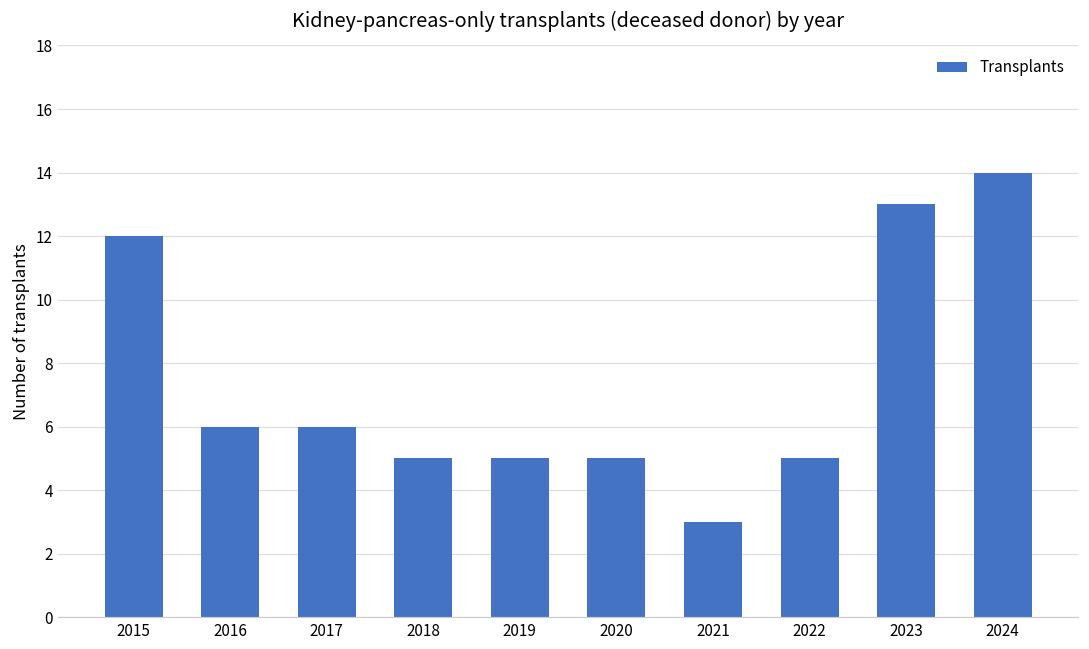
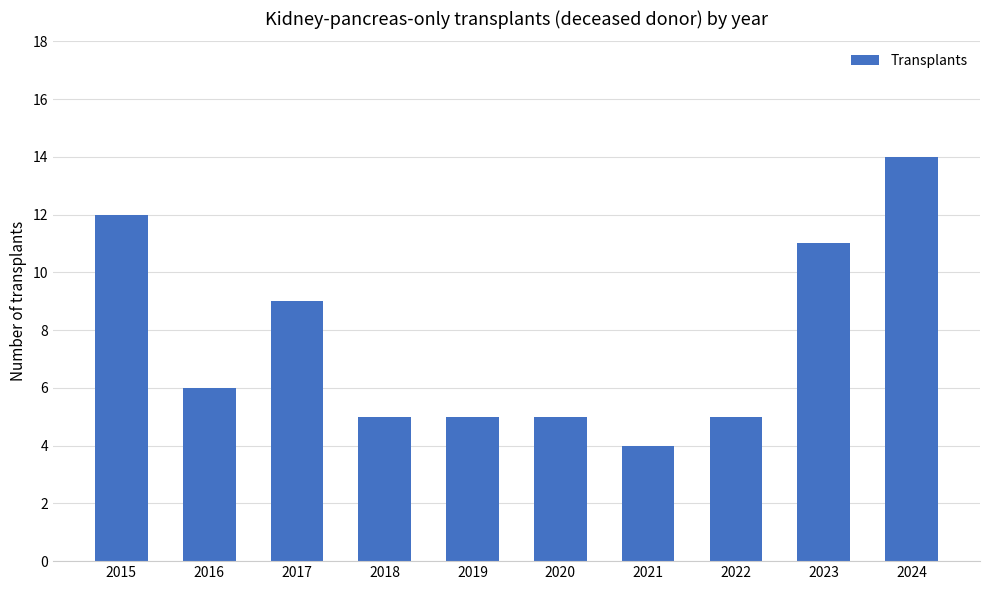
  {
    "2015": 12,
    "2016": 6,
-   "2017": 6,
+   "2017": 9,
    "2018": 5,
    "2019": 5,
    "2020": 5,
-   "2021": 3,
+   "2021": 4,
    "2022": 5,
-   "2023": 13,
+   "2023": 11,
    "2024": 14
  }
